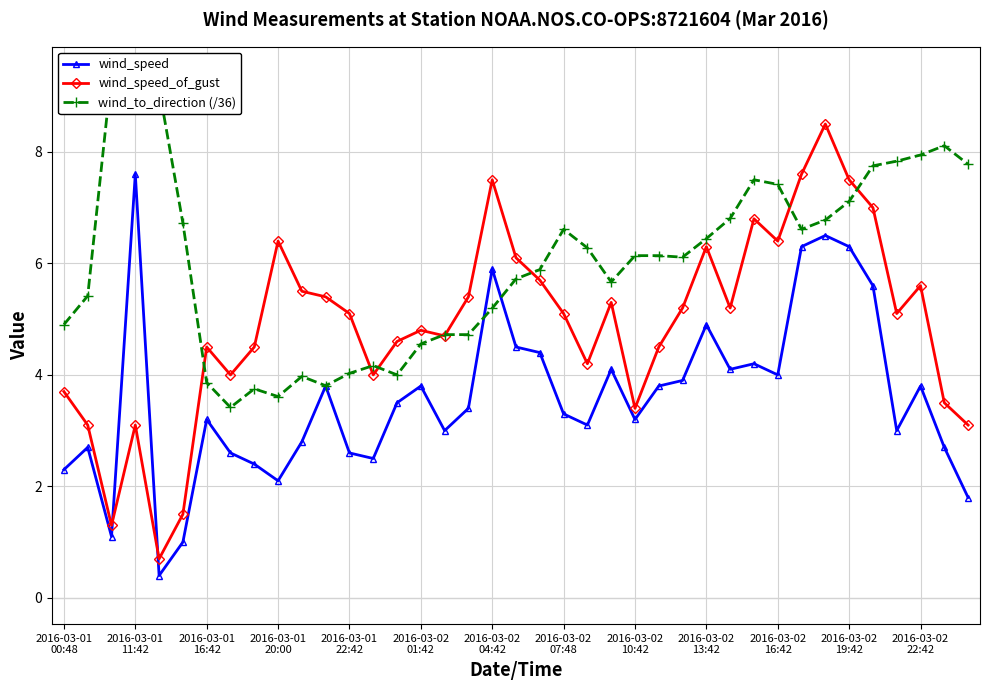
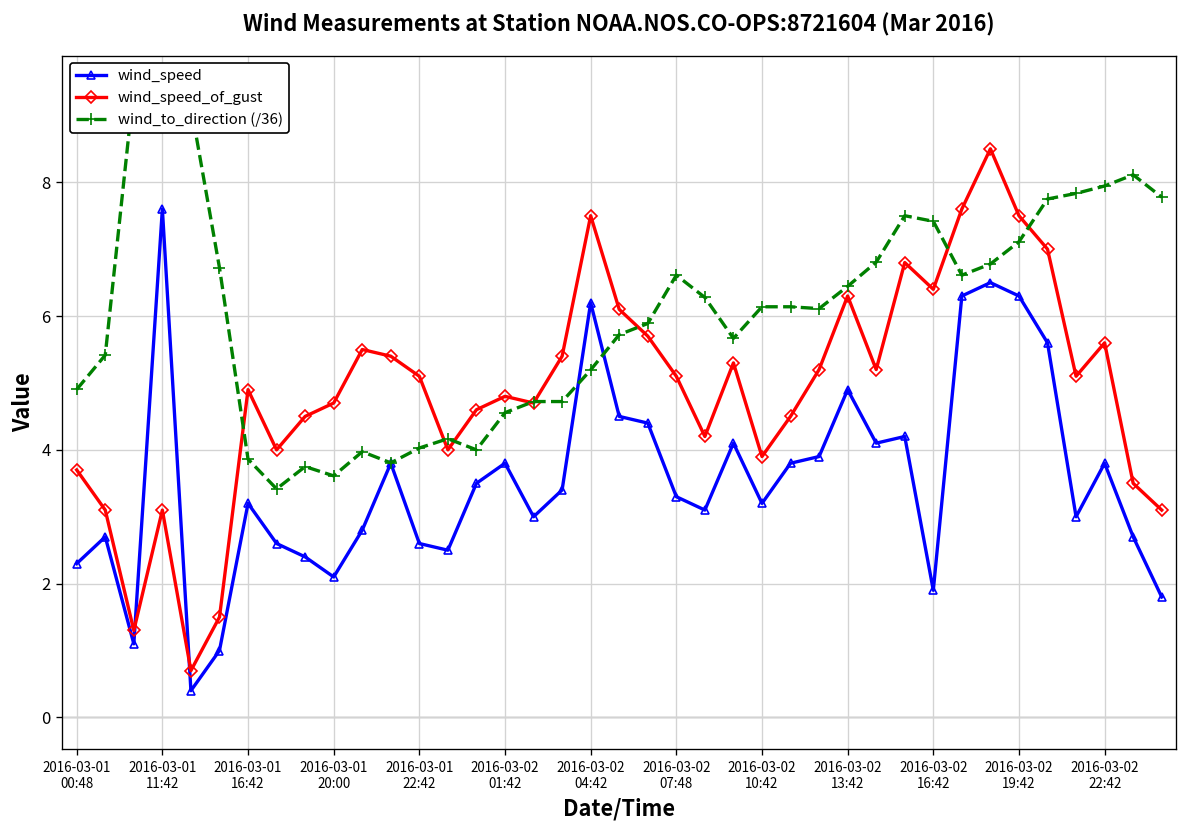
  {
    "wind_speed": {
      "2016-03-01 00:48": 2.3,
      "2016-03-01 11:42": 7.6,
      "2016-03-01 16:42": 3.2,
      "2016-03-01 20:00": 2.1,
      "2016-03-01 22:42": 2.6,
      "2016-03-02 01:42": 3.8,
-     "2016-03-02 04:42": 5.9,
+     "2016-03-02 04:42": 6.2,
      "2016-03-02 07:48": 3.3,
      "2016-03-02 10:42": 3.2,
      "2016-03-02 13:42": 4.9,
-     "2016-03-02 16:42": 4.0,
+     "2016-03-02 16:42": 1.9,
      "2016-03-02 19:42": 6.3,
      "2016-03-02 22:42": 3.8
    },
    "wind_speed_of_gust": {
      "2016-03-01 00:48": 3.7,
      "2016-03-01 11:42": 3.1,
-     "2016-03-01 16:42": 4.5,
-     "2016-03-01 20:00": 6.4,
+     "2016-03-01 16:42": 4.9,
+     "2016-03-01 20:00": 4.7,
      "2016-03-01 22:42": 5.1,
      "2016-03-02 01:42": 4.8,
      "2016-03-02 04:42": 7.5,
      "2016-03-02 07:48": 5.1,
-     "2016-03-02 10:42": 3.4,
+     "2016-03-02 10:42": 3.9,
      "2016-03-02 13:42": 6.3,
      "2016-03-02 16:42": 6.4,
      "2016-03-02 19:42": 7.5,
      "2016-03-02 22:42": 5.6
    },
    "wind_to_direction (/36)": {
      "2016-03-01 00:48": 4.9,
      "2016-03-01 16:42": 3.9,
      "2016-03-01 20:00": 3.6,
      "2016-03-01 22:42": 4.0,
      "2016-03-02 01:42": 4.6,
      "2016-03-02 04:42": 5.2,
      "2016-03-02 07:48": 6.6,
      "2016-03-02 10:42": 6.1,
      "2016-03-02 13:42": 6.4,
      "2016-03-02 16:42": 7.4,
      "2016-03-02 19:42": 7.1,
      "2016-03-02 22:42": 7.9
    }
  }
